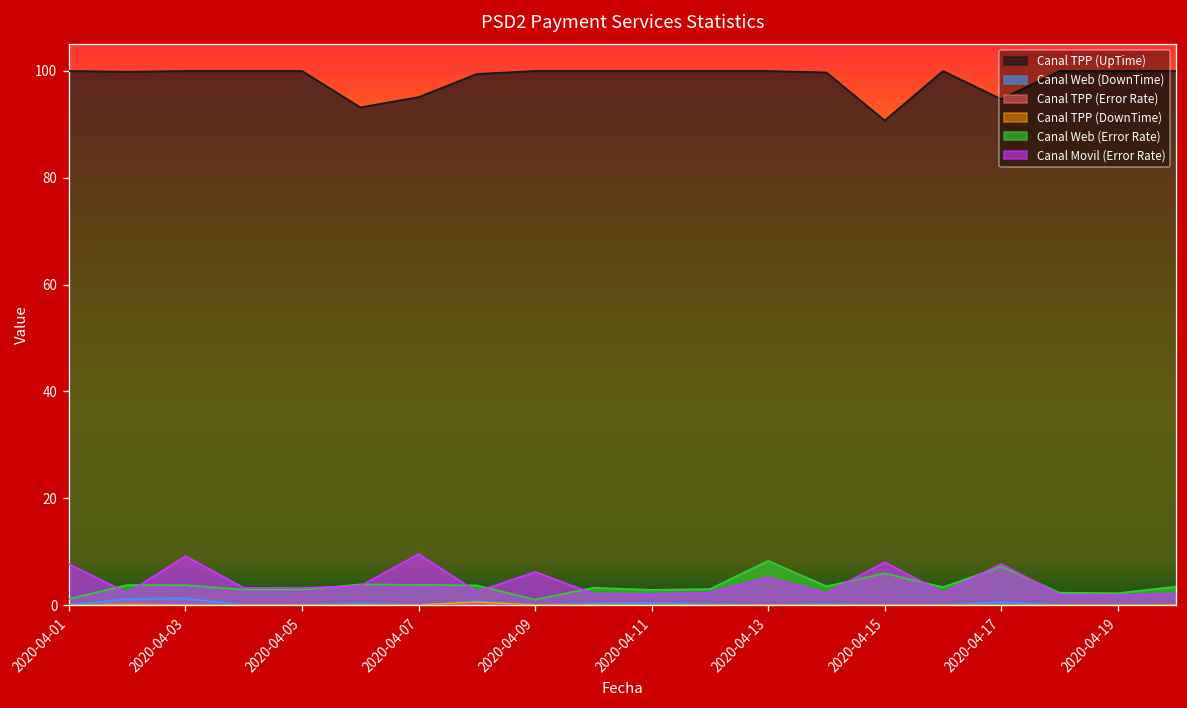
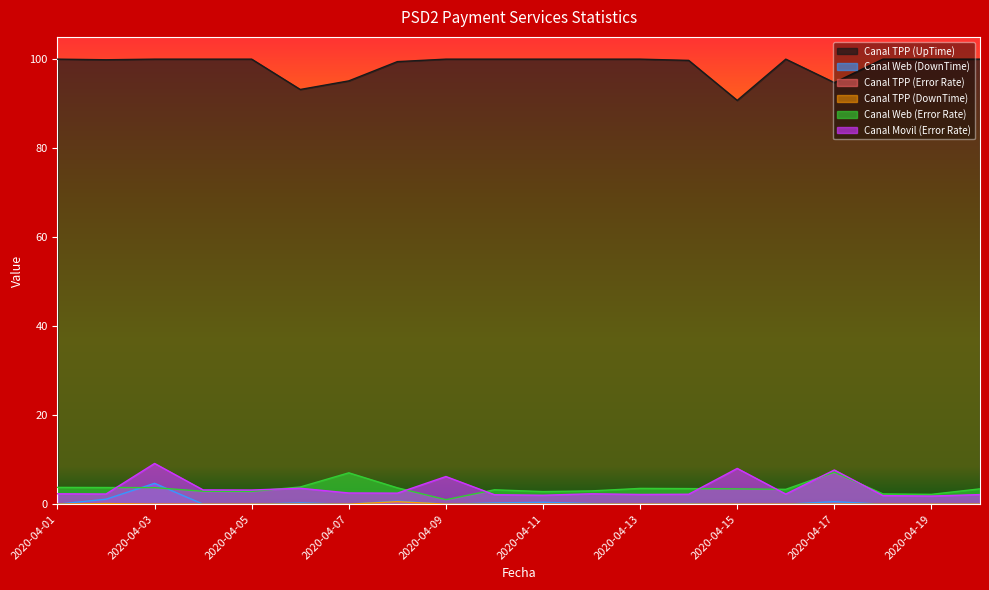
  {
    "Canal TPP (UpTime)": {
      "2020-04-01": 100,
      "2020-04-03": 100,
      "2020-04-05": 100,
      "2020-04-07": 95,
      "2020-04-09": 100,
      "2020-04-11": 100,
      "2020-04-13": 100,
      "2020-04-15": 91
    },
    "Canal Web (DownTime)": {
-     "2020-04-03": 1
+     "2020-04-03": 5
    },
    "Canal Web (Error Rate)": {
-     "2020-04-01": 1,
+     "2020-04-01": 4,
      "2020-04-03": 4,
-     "2020-04-07": 4,
+     "2020-04-07": 7,
      "2020-04-09": 1,
      "2020-04-11": 3,
-     "2020-04-13": 8,
-     "2020-04-15": 6
+     "2020-04-13": 4,
+     "2020-04-15": 3
    },
    "Canal Movil (Error Rate)": {
-     "2020-04-01": 8,
+     "2020-04-01": 2,
      "2020-04-03": 9,
-     "2020-04-07": 10,
+     "2020-04-07": 3,
      "2020-04-09": 6,
      "2020-04-11": 2,
-     "2020-04-13": 5,
+     "2020-04-13": 2,
      "2020-04-15": 8
    }
  }
